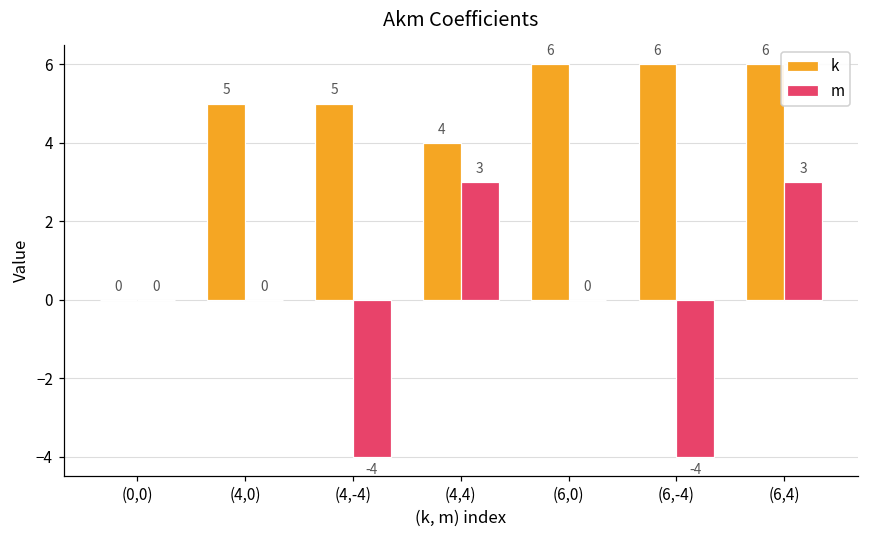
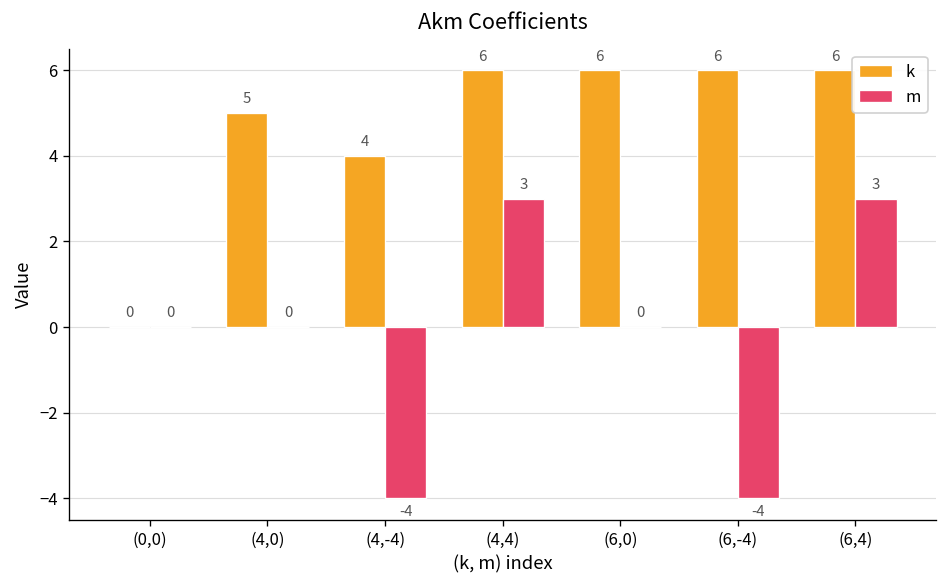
  {
    "k": {
      "(0,0)": 0,
      "(4,0)": 5,
-     "(4,-4)": 5,
-     "(4,4)": 4,
+     "(4,-4)": 4,
+     "(4,4)": 6,
      "(6,0)": 6,
      "(6,-4)": 6,
      "(6,4)": 6
    },
    "m": {
      "(0,0)": 0,
      "(4,0)": 0,
      "(4,-4)": -4,
      "(4,4)": 3,
      "(6,0)": 0,
      "(6,-4)": -4,
      "(6,4)": 3
    }
  }
